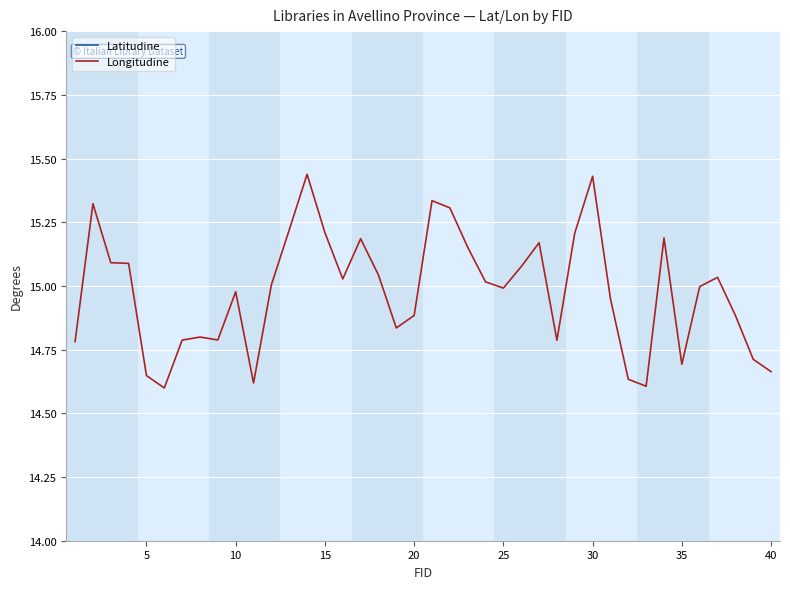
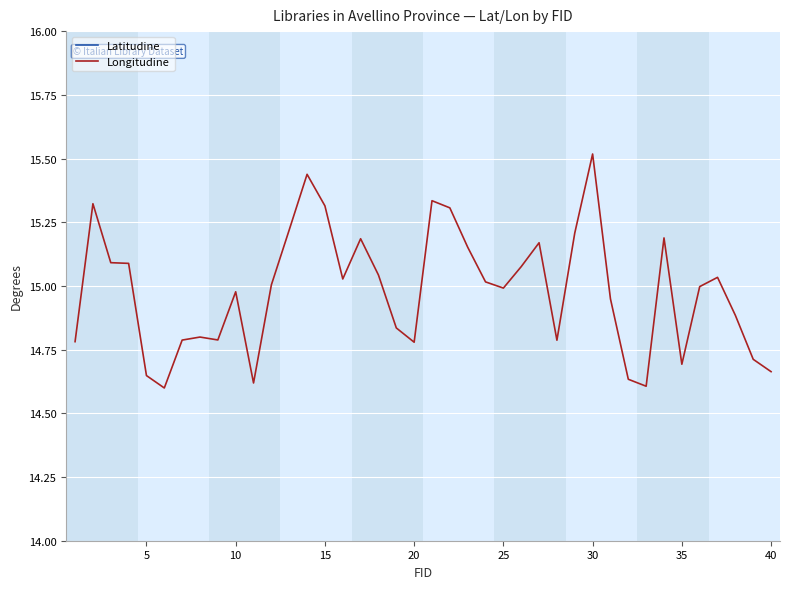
  {
    "Longitudine": {
      "5": 14.65,
      "10": 14.98,
-     "15": 15.21,
-     "20": 14.88,
+     "15": 15.31,
+     "20": 14.78,
      "25": 14.99,
-     "30": 15.43,
+     "30": 15.52,
      "35": 14.69,
      "40": 14.66
    }
  }
